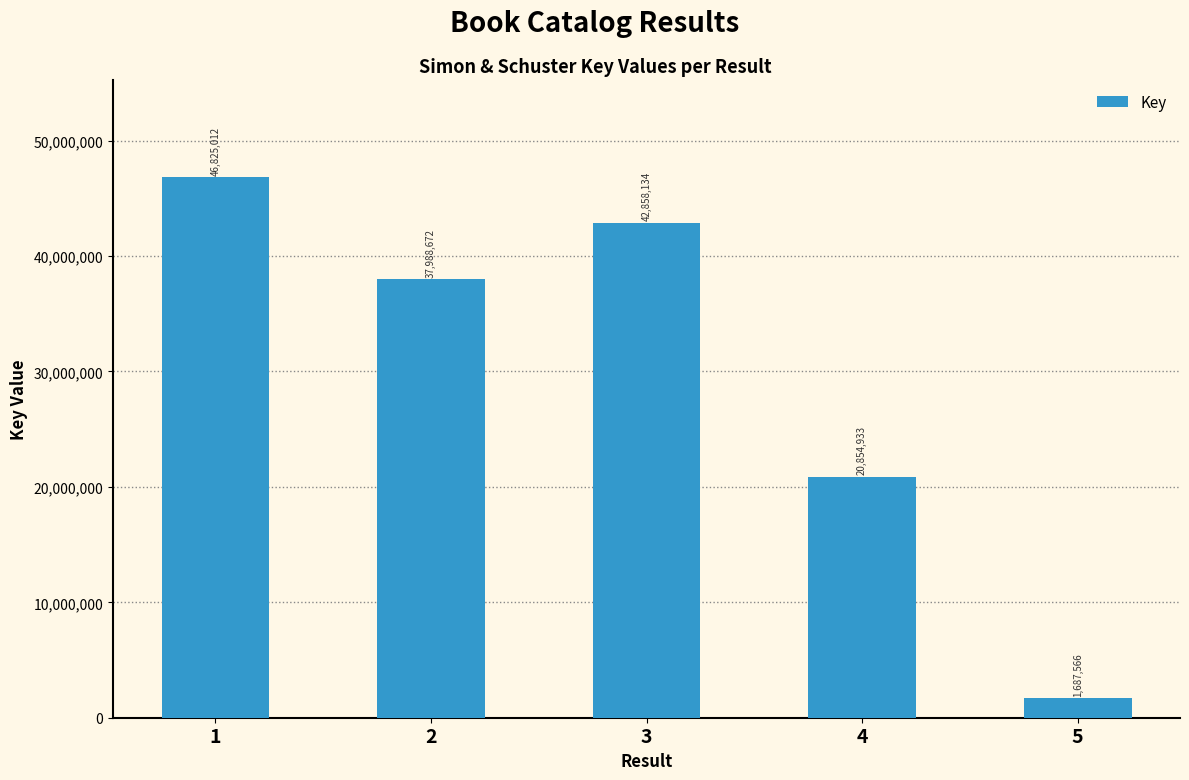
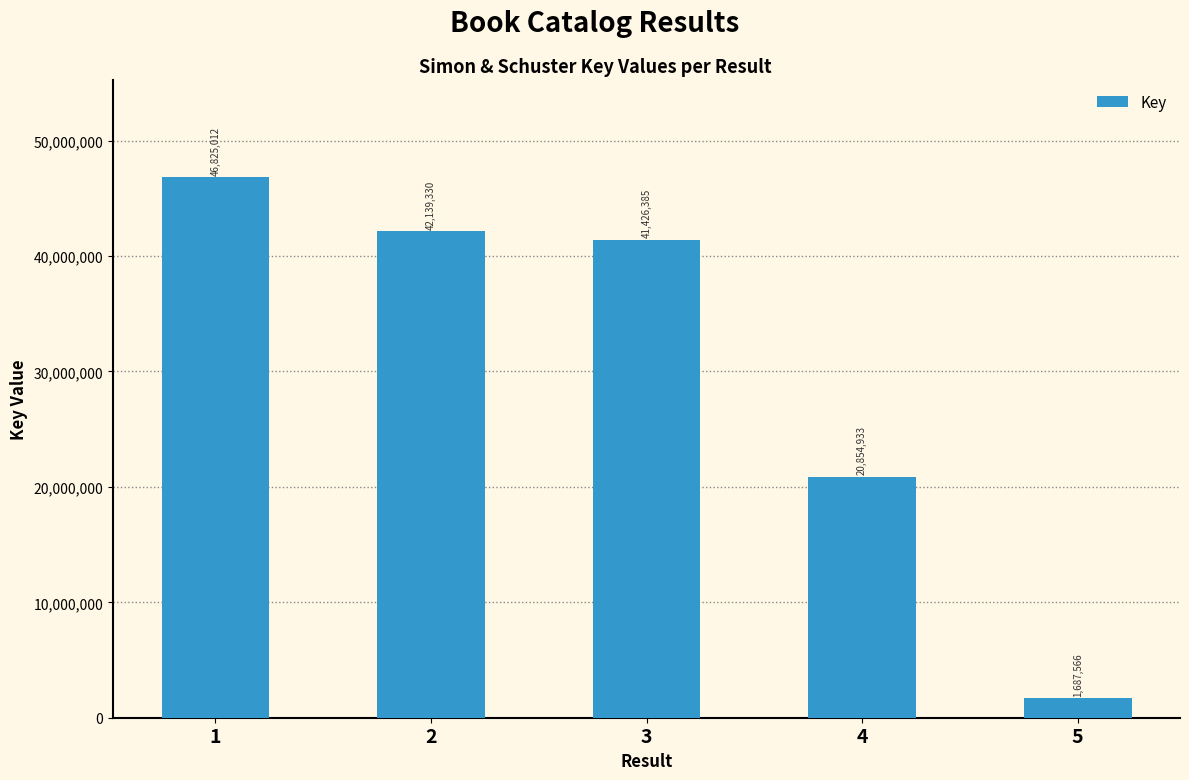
  {
    "1": "46,825,012",
-   "2": "37,988,672",
-   "3": "42,858,134",
+   "2": "42,139,330",
+   "3": "41,426,385",
    "4": "20,854,933",
    "5": "1,687,566"
  }
